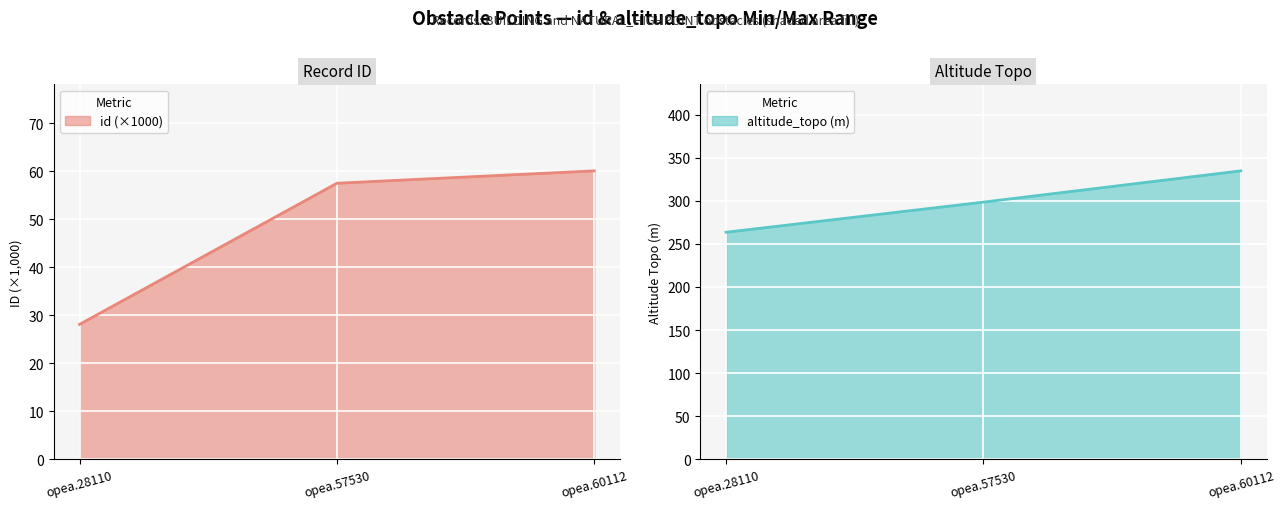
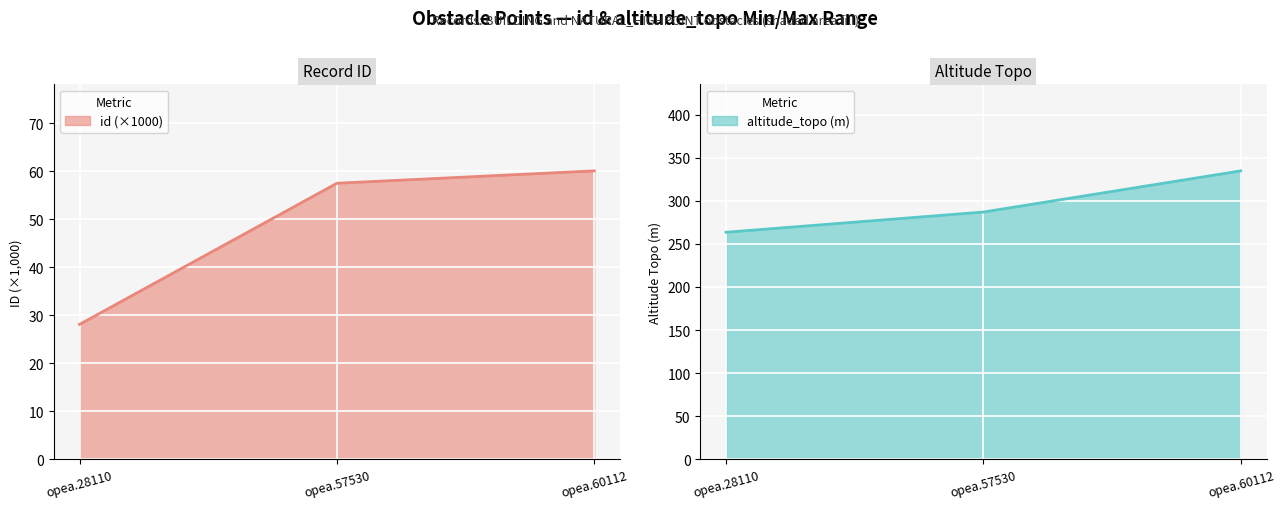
  {
    "Record ID": {
      "opea.28110": 28,
      "opea.57530": 58,
      "opea.60112": 60
    },
    "Altitude Topo": {
      "opea.28110": 260,
-     "opea.57530": 300,
+     "opea.57530": 290,
      "opea.60112": 330
    }
  }
